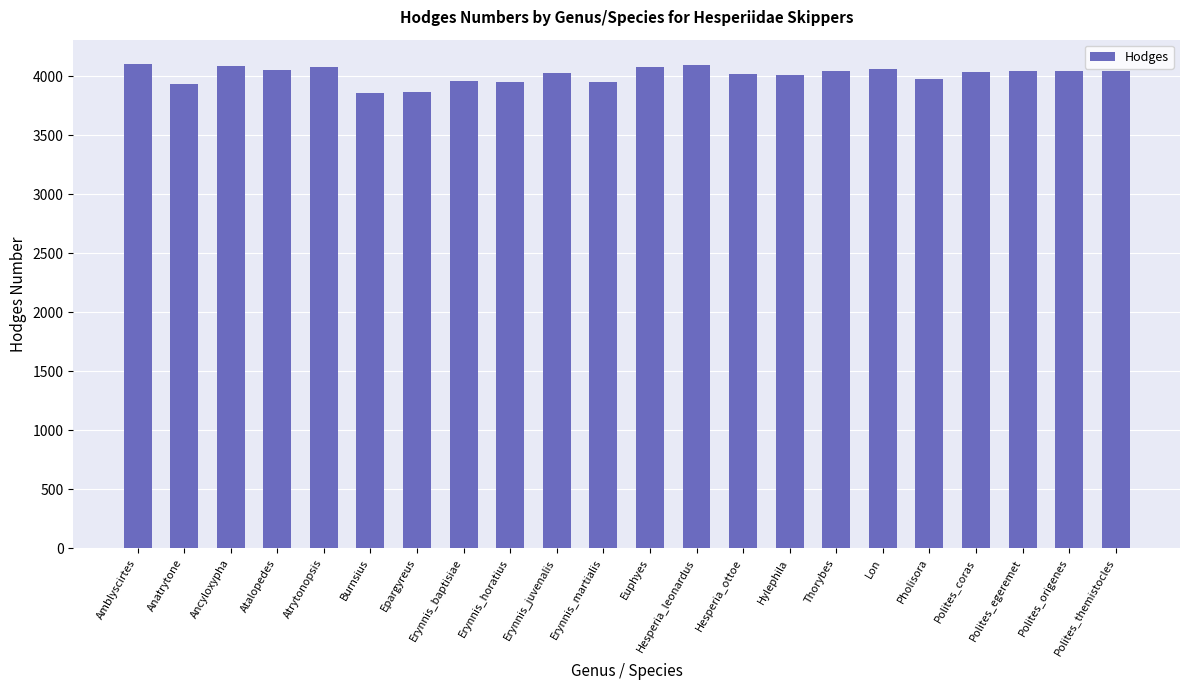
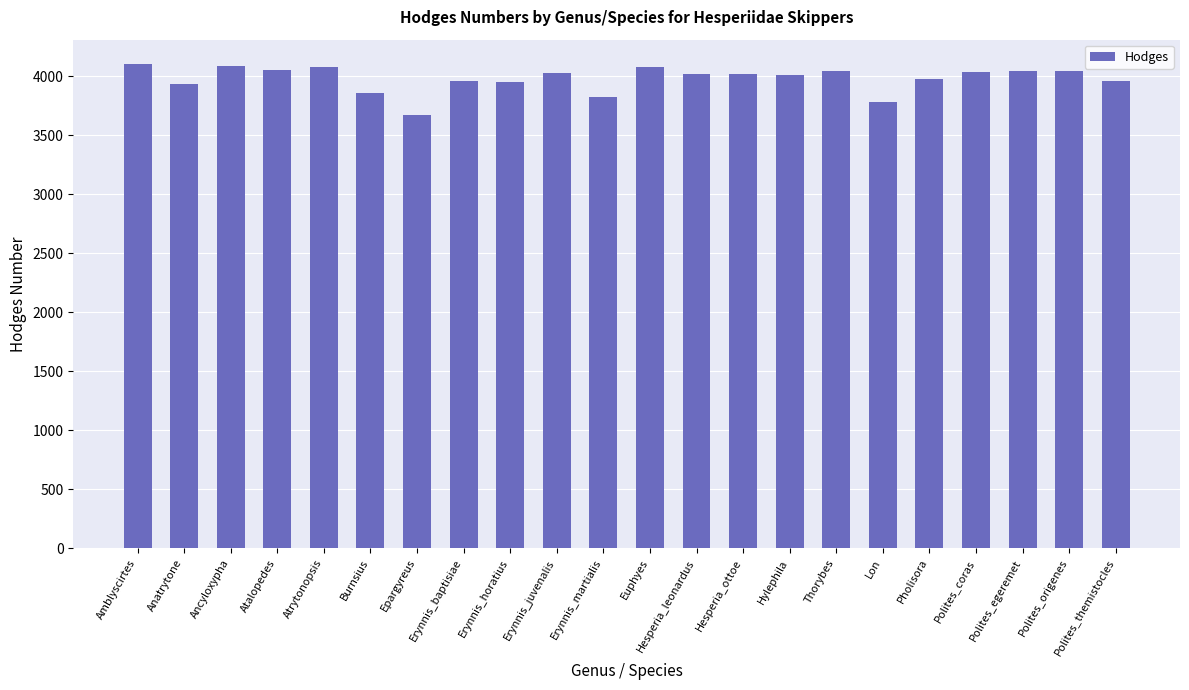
  {
    "Amblyscirtes": 4110,
    "Anatrytone": 3930,
    "Ancyloxypha": 4090,
    "Atalopedes": 4050,
    "Atrytonopsis": 4080,
    "Burnsius": 3860,
-   "Epargyreus": 3870,
+   "Epargyreus": 3670,
    "Erynnis_baptisiae": 3960,
    "Erynnis_horatius": 3950,
    "Erynnis_juvenalis": 4030,
-   "Erynnis_martialis": 3950,
+   "Erynnis_martialis": 3820,
    "Euphyes": 4080,
-   "Hesperia_leonardus": 4090,
+   "Hesperia_leonardus": 4020,
    "Hesperia_ottoe": 4020,
    "Hylephila": 4010,
    "Thorybes": 4050,
-   "Lon": 4060,
+   "Lon": 3780,
    "Pholisora": 3980,
    "Polites_coras": 4040,
    "Polites_egeremet": 4050,
    "Polites_origenes": 4040,
-   "Polites_themistocles": 4040
+   "Polites_themistocles": 3960
  }
